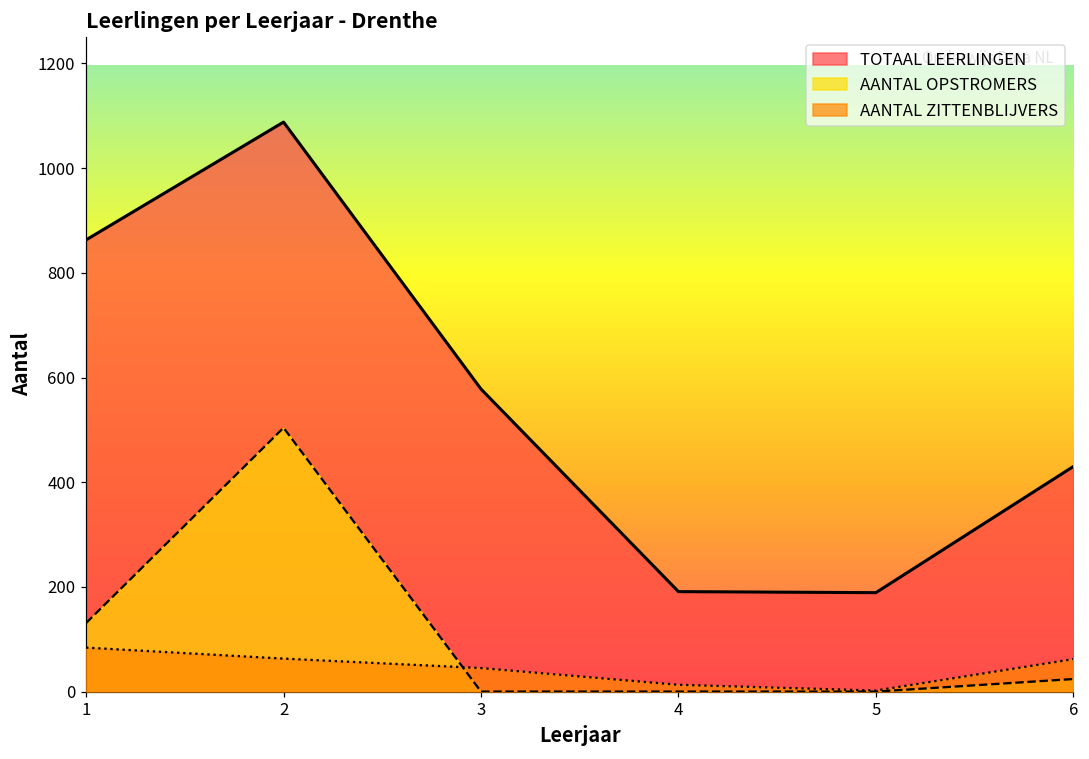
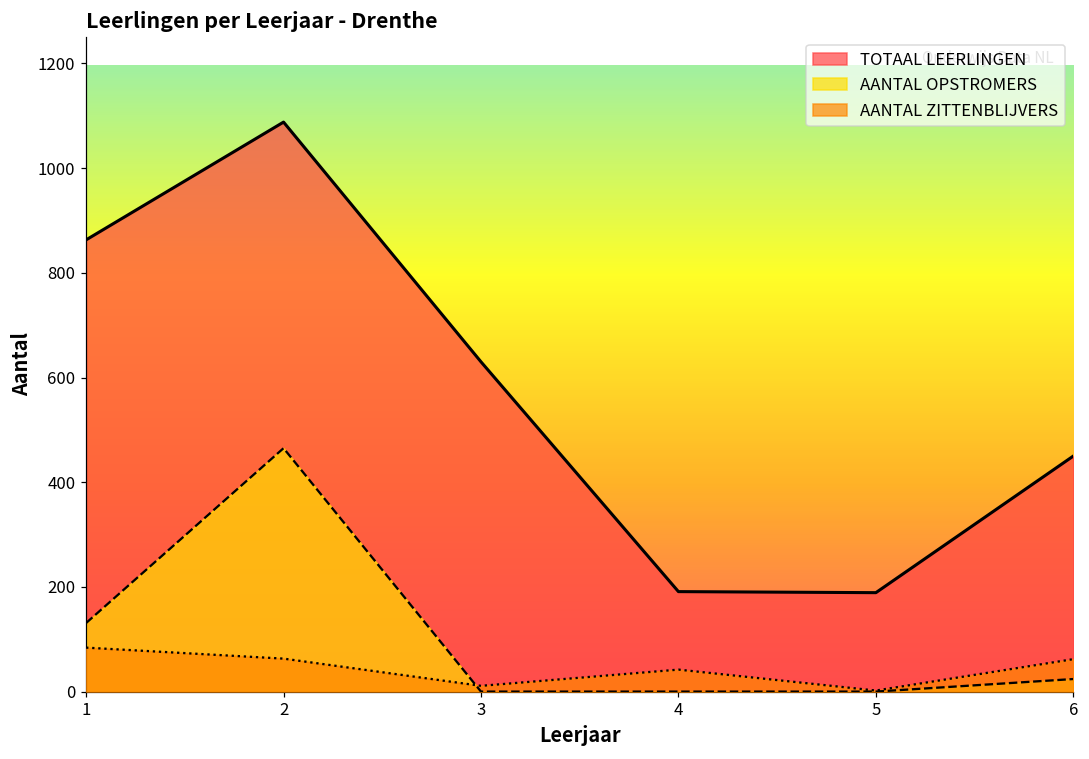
  {
    "TOTAAL LEERLINGEN": {
      "1": 860,
      "2": 1090,
-     "3": 580,
+     "3": 630,
      "4": 190,
      "5": 190,
-     "6": 430
+     "6": 450
    },
    "AANTAL OPSTROMERS": {
      "1": 130,
-     "2": 500,
+     "2": 470,
      "3": 0,
      "4": 0,
      "6": 20
    },
    "AANTAL ZITTENBLIJVERS": {
      "1": 80,
      "2": 60,
-     "3": 50,
-     "4": 10,
+     "3": 10,
+     "4": 40,
      "6": 60
    }
  }
